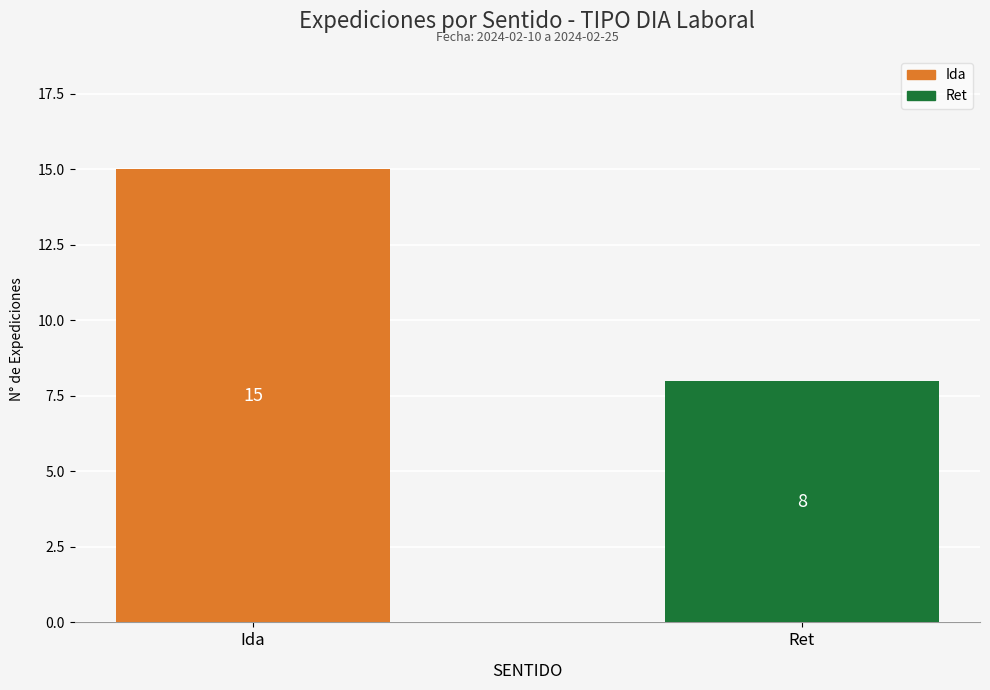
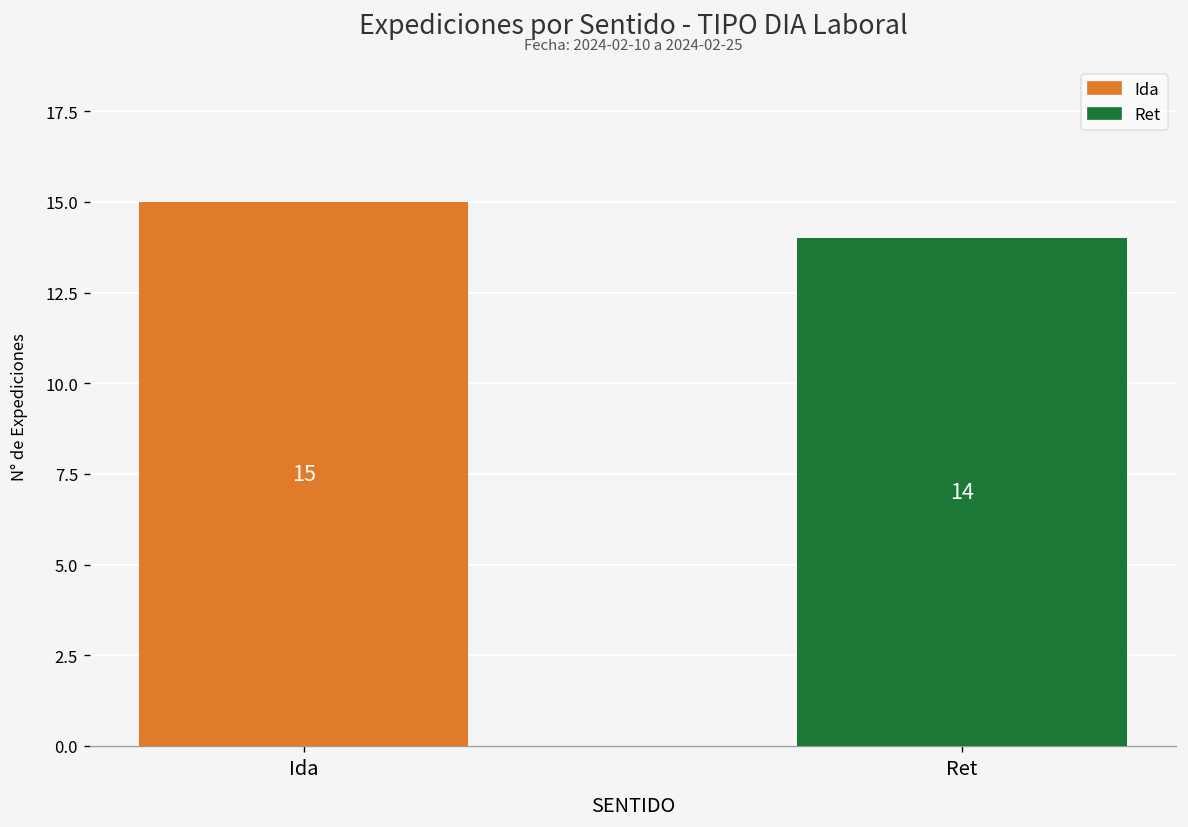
  {
    "Ida": 15,
-   "Ret": 8
+   "Ret": 14
  }
